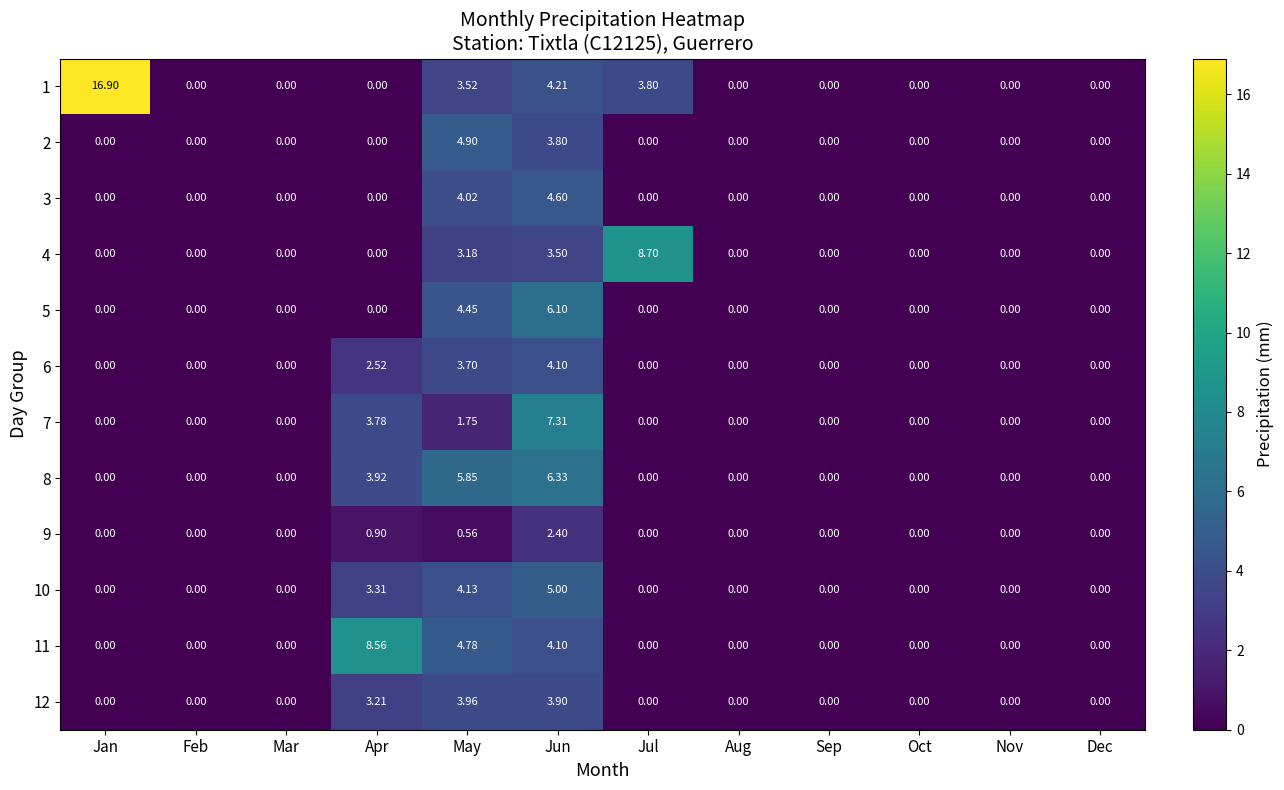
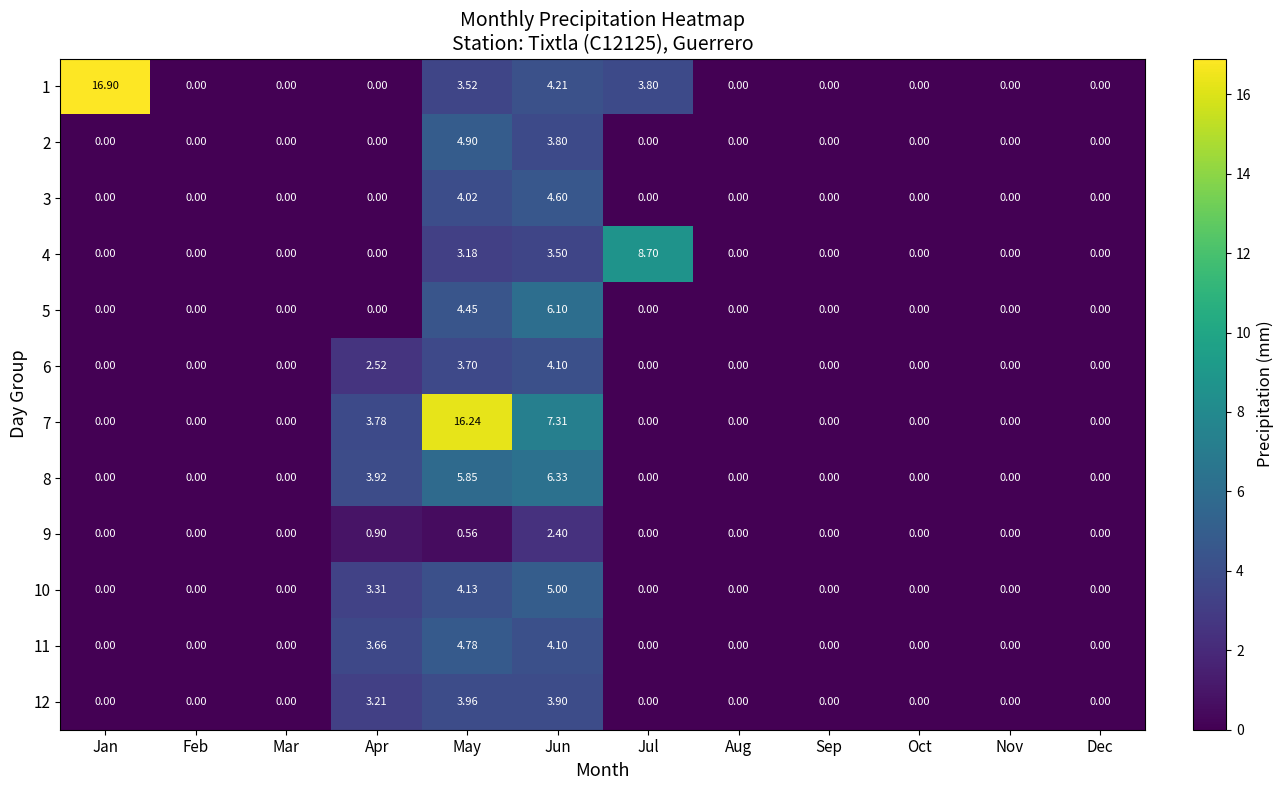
  {
    "1": {
      "Jan": 16.90,
      "Feb": 0.00,
      "Mar": 0.00,
      "Apr": 0.00,
      "May": 3.52,
      "Jun": 4.21,
      "Jul": 3.80,
      "Aug": 0.00,
      "Sep": 0.00,
      "Oct": 0.00,
      "Nov": 0.00,
      "Dec": 0.00
    },
    "2": {
      "Jan": 0.00,
      "Feb": 0.00,
      "Mar": 0.00,
      "Apr": 0.00,
      "May": 4.90,
      "Jun": 3.80,
      "Jul": 0.00,
      "Aug": 0.00,
      "Sep": 0.00,
      "Oct": 0.00,
      "Nov": 0.00,
      "Dec": 0.00
    },
    "3": {
      "Jan": 0.00,
      "Feb": 0.00,
      "Mar": 0.00,
      "Apr": 0.00,
      "May": 4.02,
      "Jun": 4.60,
      "Jul": 0.00,
      "Aug": 0.00,
      "Sep": 0.00,
      "Oct": 0.00,
      "Nov": 0.00,
      "Dec": 0.00
    },
    "4": {
      "Jan": 0.00,
      "Feb": 0.00,
      "Mar": 0.00,
      "Apr": 0.00,
      "May": 3.18,
      "Jun": 3.50,
      "Jul": 8.70,
      "Aug": 0.00,
      "Sep": 0.00,
      "Oct": 0.00,
      "Nov": 0.00,
      "Dec": 0.00
    },
    "5": {
      "Jan": 0.00,
      "Feb": 0.00,
      "Mar": 0.00,
      "Apr": 0.00,
      "May": 4.45,
      "Jun": 6.10,
      "Jul": 0.00,
      "Aug": 0.00,
      "Sep": 0.00,
      "Oct": 0.00,
      "Nov": 0.00,
      "Dec": 0.00
    },
    "6": {
      "Jan": 0.00,
      "Feb": 0.00,
      "Mar": 0.00,
      "Apr": 2.52,
      "May": 3.70,
      "Jun": 4.10,
      "Jul": 0.00,
      "Aug": 0.00,
      "Sep": 0.00,
      "Oct": 0.00,
      "Nov": 0.00,
      "Dec": 0.00
    },
    "7": {
      "Jan": 0.00,
      "Feb": 0.00,
      "Mar": 0.00,
      "Apr": 3.78,
-     "May": 1.75,
+     "May": 16.24,
      "Jun": 7.31,
      "Jul": 0.00,
      "Aug": 0.00,
      "Sep": 0.00,
      "Oct": 0.00,
      "Nov": 0.00,
      "Dec": 0.00
    },
    "8": {
      "Jan": 0.00,
      "Feb": 0.00,
      "Mar": 0.00,
      "Apr": 3.92,
      "May": 5.85,
      "Jun": 6.33,
      "Jul": 0.00,
      "Aug": 0.00,
      "Sep": 0.00,
      "Oct": 0.00,
      "Nov": 0.00,
      "Dec": 0.00
    },
    "9": {
      "Jan": 0.00,
      "Feb": 0.00,
      "Mar": 0.00,
      "Apr": 0.90,
      "May": 0.56,
      "Jun": 2.40,
      "Jul": 0.00,
      "Aug": 0.00,
      "Sep": 0.00,
      "Oct": 0.00,
      "Nov": 0.00,
      "Dec": 0.00
    },
    "10": {
      "Jan": 0.00,
      "Feb": 0.00,
      "Mar": 0.00,
      "Apr": 3.31,
      "May": 4.13,
      "Jun": 5.00,
      "Jul": 0.00,
      "Aug": 0.00,
      "Sep": 0.00,
      "Oct": 0.00,
      "Nov": 0.00,
      "Dec": 0.00
    },
    "11": {
      "Jan": 0.00,
      "Feb": 0.00,
      "Mar": 0.00,
-     "Apr": 8.56,
+     "Apr": 3.66,
      "May": 4.78,
      "Jun": 4.10,
      "Jul": 0.00,
      "Aug": 0.00,
      "Sep": 0.00,
      "Oct": 0.00,
      "Nov": 0.00,
      "Dec": 0.00
    },
    "12": {
      "Jan": 0.00,
      "Feb": 0.00,
      "Mar": 0.00,
      "Apr": 3.21,
      "May": 3.96,
      "Jun": 3.90,
      "Jul": 0.00,
      "Aug": 0.00,
      "Sep": 0.00,
      "Oct": 0.00,
      "Nov": 0.00,
      "Dec": 0.00
    }
  }
